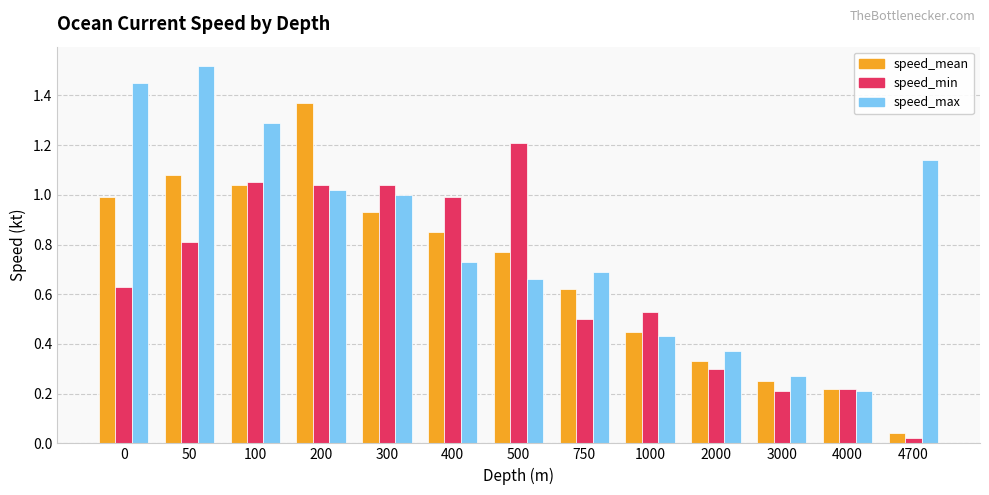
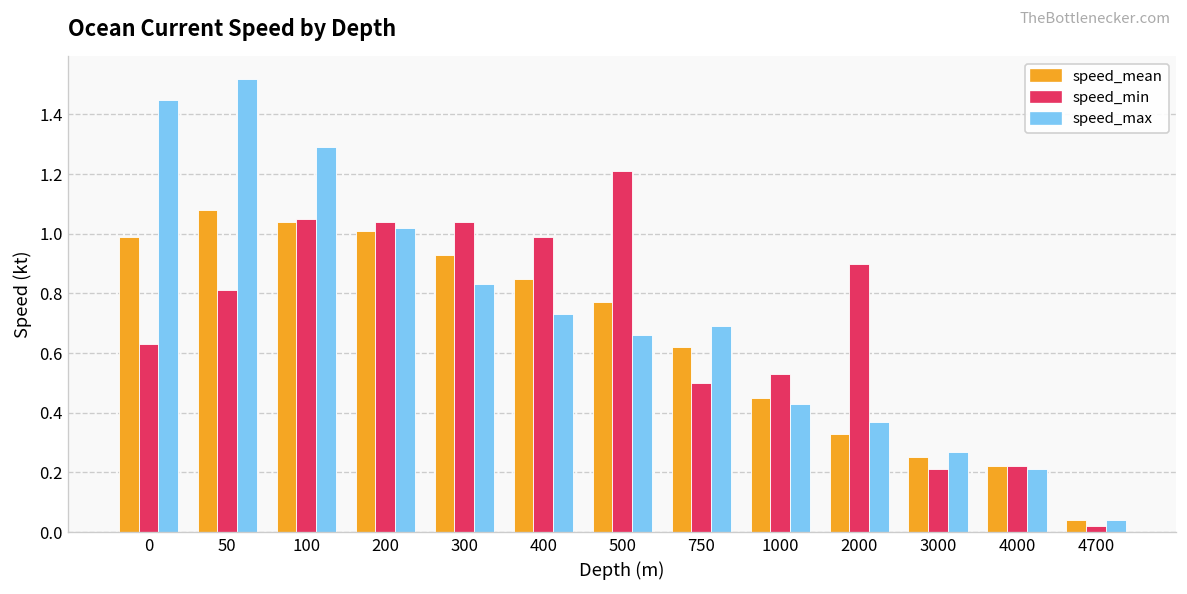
  {
    "speed_mean": {
      "0": 0.99,
      "50": 1.08,
      "100": 1.04,
-     "200": 1.37,
+     "200": 1.01,
      "300": 0.93,
      "400": 0.85,
      "500": 0.77,
      "750": 0.62,
      "1000": 0.45,
      "2000": 0.33,
      "3000": 0.25,
      "4000": 0.22,
      "4700": 0.04
    },
    "speed_min": {
      "0": 0.63,
      "50": 0.8,
      "100": 1.05,
      "200": 1.04,
      "300": 1.04,
      "400": 1.0,
      "500": 1.2,
      "750": 0.5,
      "1000": 0.53,
-     "2000": 0.3,
+     "2000": 0.9,
      "3000": 0.2,
      "4000": 0.22,
      "4700": 0.02
    },
    "speed_max": {
      "0": 1.45,
      "50": 1.52,
      "100": 1.29,
      "200": 1.02,
-     "300": 1.00,
+     "300": 0.83,
      "400": 0.73,
      "500": 0.66,
      "750": 0.69,
      "1000": 0.43,
      "2000": 0.37,
      "3000": 0.27,
      "4000": 0.21,
-     "4700": 1.14
+     "4700": 0.04
    }
  }
